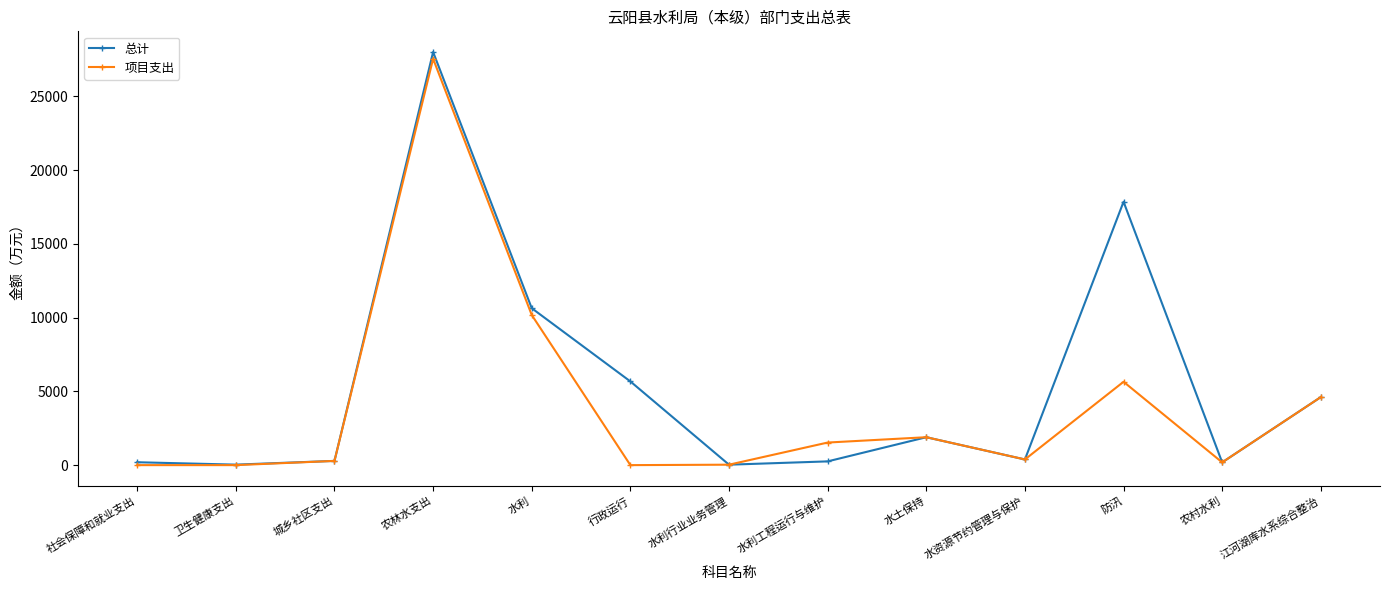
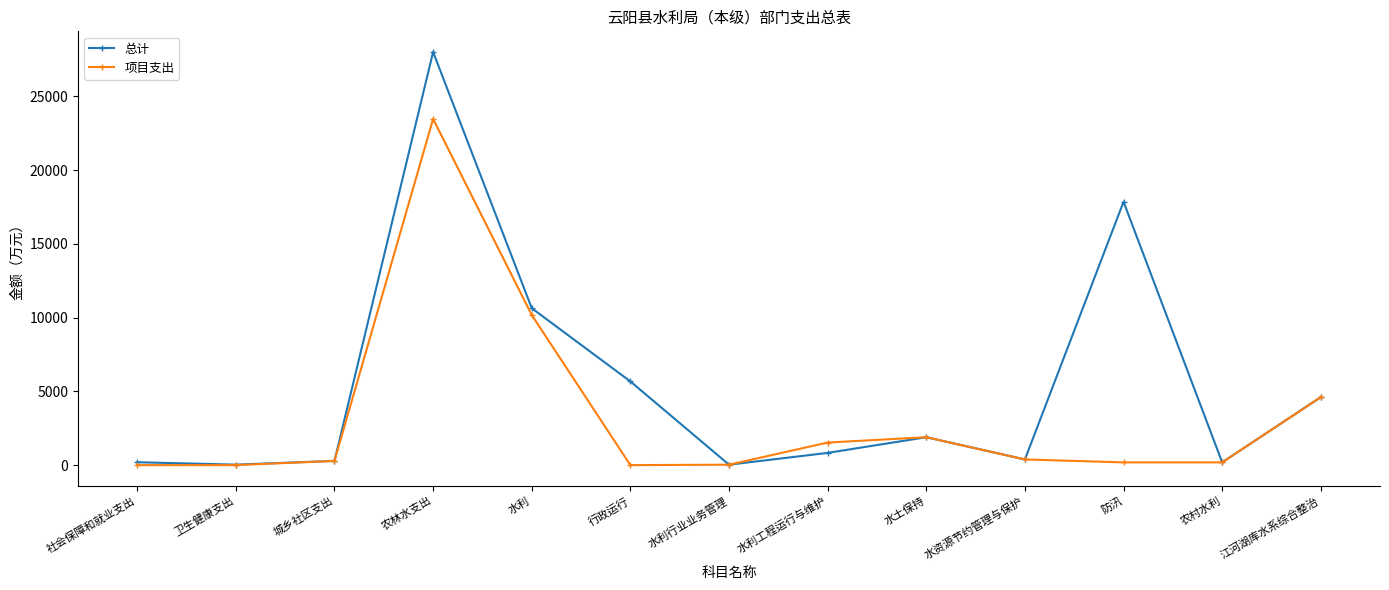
  {
    "总计": {
      "社会保障和就业支出": 200,
      "农林水支出": 28000,
      "水利": 10600,
      "行政运行": 5700,
-     "水利工程运行与维护": 300,
+     "水利工程运行与维护": 800,
      "防汛": 17900
    },
    "项目支出": {
      "社会保障和就业支出": 0,
-     "农林水支出": 27500,
+     "农林水支出": 23500,
      "水利": 10200,
      "行政运行": 0,
      "水利工程运行与维护": 1500,
-     "防汛": 5600
+     "防汛": 200
    }
  }
